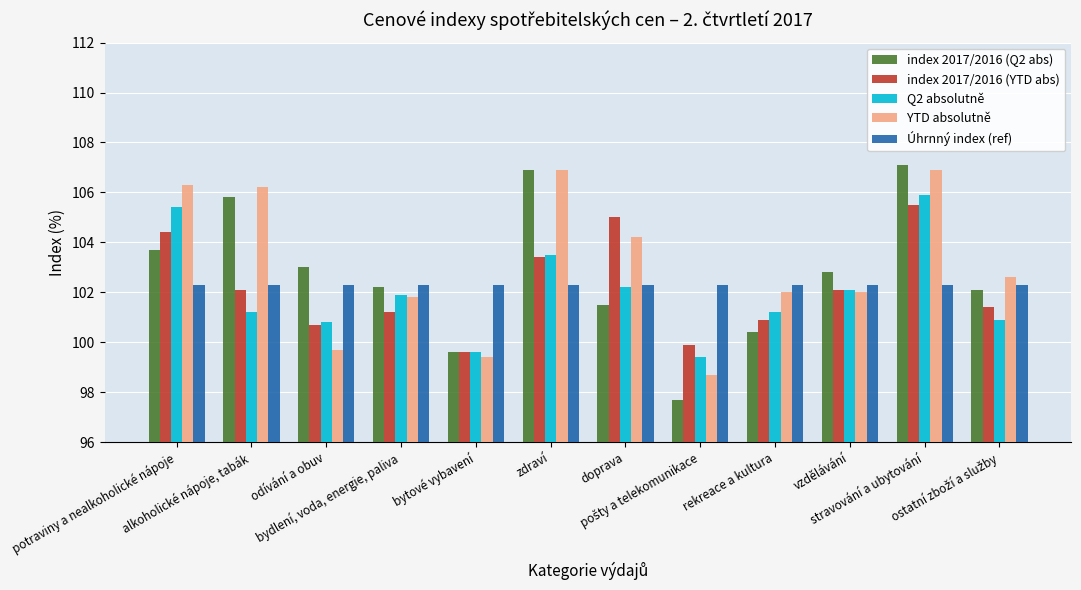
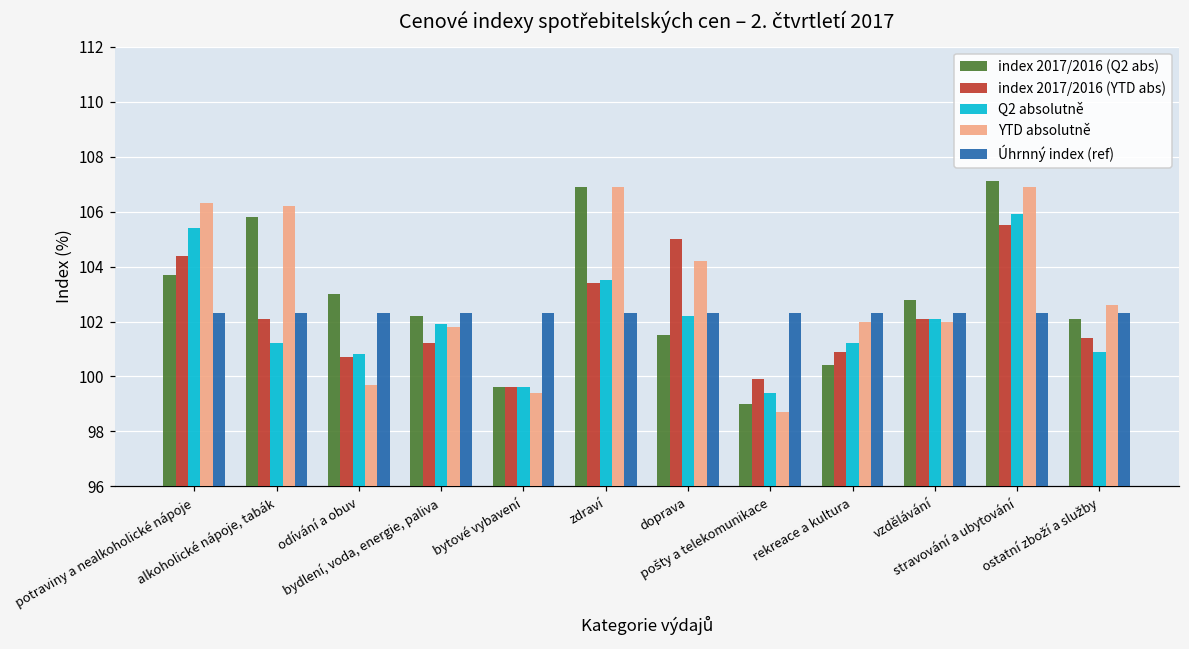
  {
    "index 2017/2016 (Q2 abs)": {
      "potraviny a nealkoholické nápoje": 103.7,
      "alkoholické nápoje, tabák": 105.8,
      "odívání a obuv": 103.0,
      "bydlení, voda, energie, paliva": 102.2,
      "bytové vybavení": 99.6,
      "zdraví": 106.9,
      "doprava": 101.5,
-     "pošty a telekomunikace": 97.7,
+     "pošty a telekomunikace": 99.0,
      "rekreace a kultura": 100.4,
      "vzdělávání": 102.8,
      "stravování a ubytování": 107.1,
      "ostatní zboží a služby": 102.1
    },
    "index 2017/2016 (YTD abs)": {
      "potraviny a nealkoholické nápoje": 104.4,
      "alkoholické nápoje, tabák": 102.1,
      "odívání a obuv": 100.7,
      "bydlení, voda, energie, paliva": 101.2,
      "bytové vybavení": 99.6,
      "zdraví": 103.4,
      "doprava": 105.0,
      "pošty a telekomunikace": 99.9,
      "rekreace a kultura": 100.9,
      "vzdělávání": 102.1,
      "stravování a ubytování": 105.5,
      "ostatní zboží a služby": 101.4
    },
    "Q2 absolutně": {
      "potraviny a nealkoholické nápoje": 105.4,
      "alkoholické nápoje, tabák": 101.2,
      "odívání a obuv": 100.8,
      "bydlení, voda, energie, paliva": 101.9,
      "bytové vybavení": 99.6,
      "zdraví": 103.5,
      "doprava": 102.2,
      "pošty a telekomunikace": 99.4,
      "rekreace a kultura": 101.2,
      "vzdělávání": 102.1,
      "stravování a ubytování": 105.9,
      "ostatní zboží a služby": 100.9
    },
    "YTD absolutně": {
      "potraviny a nealkoholické nápoje": 106.3,
      "alkoholické nápoje, tabák": 106.2,
      "odívání a obuv": 99.7,
      "bydlení, voda, energie, paliva": 101.8,
      "bytové vybavení": 99.4,
      "zdraví": 106.9,
      "doprava": 104.2,
      "pošty a telekomunikace": 98.7,
      "rekreace a kultura": 102.0,
      "vzdělávání": 102.0,
      "stravování a ubytování": 106.9,
      "ostatní zboží a služby": 102.6
    },
    "Úhrnný index (ref)": {
      "potraviny a nealkoholické nápoje": 102.3,
      "alkoholické nápoje, tabák": 102.3,
      "odívání a obuv": 102.3,
      "bydlení, voda, energie, paliva": 102.3,
      "bytové vybavení": 102.3,
      "zdraví": 102.3,
      "doprava": 102.3,
      "pošty a telekomunikace": 102.3,
      "rekreace a kultura": 102.3,
      "vzdělávání": 102.3,
      "stravování a ubytování": 102.3,
      "ostatní zboží a služby": 102.3
    }
  }
